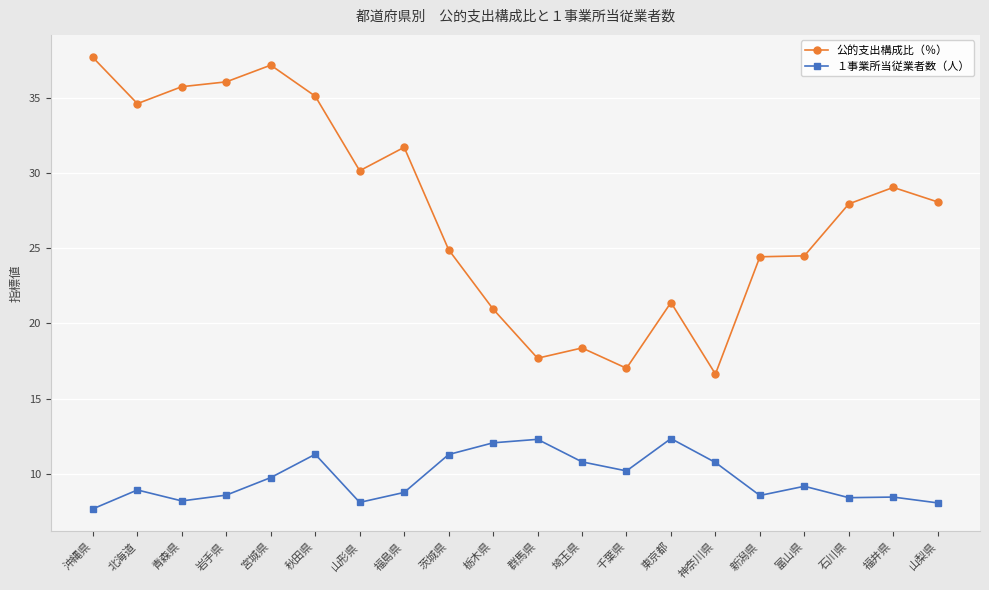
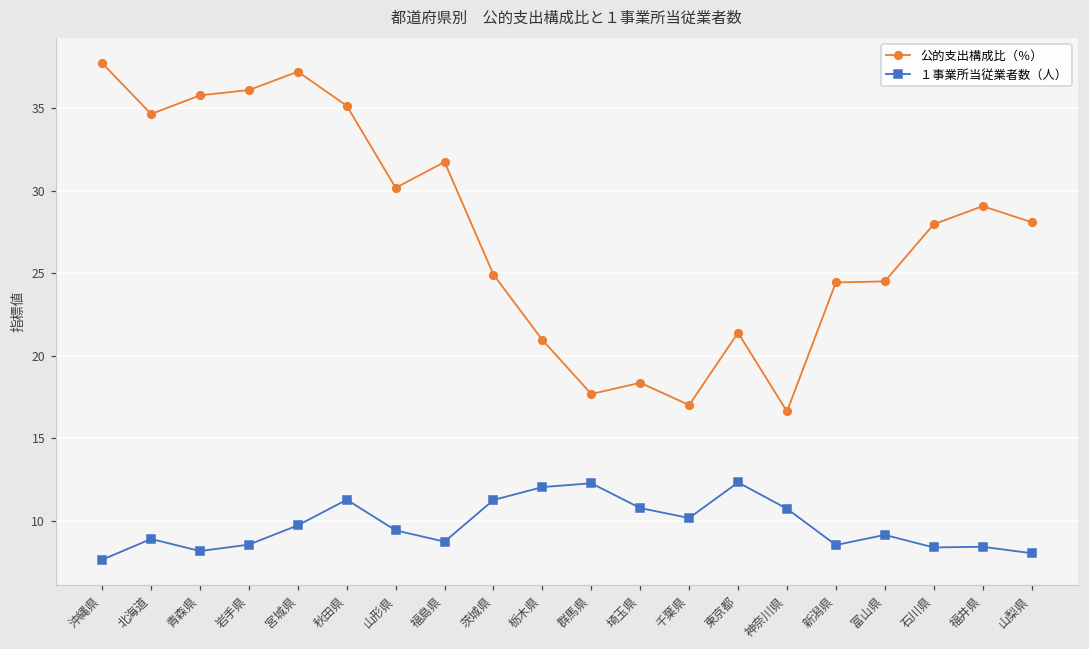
  {
    "公的支出構成比（％）": {
      "沖縄県": 37.7,
      "北海道": 34.6,
      "青森県": 35.8,
      "岩手県": 36.1,
      "宮城県": 37.2,
      "秋田県": 35.1,
      "山形県": 30.2,
      "福島県": 31.7,
      "茨城県": 24.9,
      "栃木県": 21.0,
      "群馬県": 17.7,
      "埼玉県": 18.4,
      "千葉県": 17.0,
      "東京都": 21.4,
      "神奈川県": 16.6,
      "新潟県": 24.4,
      "富山県": 24.5,
      "石川県": 28.0,
      "福井県": 29.1,
      "山梨県": 28.1
    },
    "１事業所当従業者数（人）": {
      "沖縄県": 7.7,
      "北海道": 8.9,
      "青森県": 8.2,
      "岩手県": 8.6,
      "宮城県": 9.7,
      "秋田県": 11.3,
-     "山形県": 8.1,
+     "山形県": 9.4,
      "福島県": 8.7,
      "茨城県": 11.3,
      "栃木県": 12.0,
      "群馬県": 12.3,
      "埼玉県": 10.8,
      "千葉県": 10.2,
      "東京都": 12.3,
      "神奈川県": 10.7,
      "新潟県": 8.5,
      "富山県": 9.2,
      "石川県": 8.4,
      "福井県": 8.4,
      "山梨県": 8.0
    }
  }
